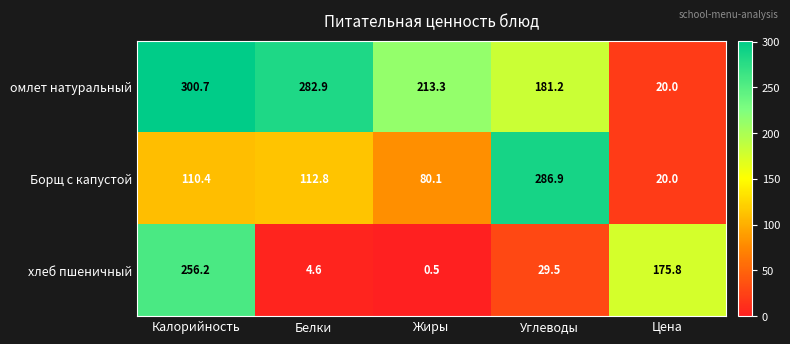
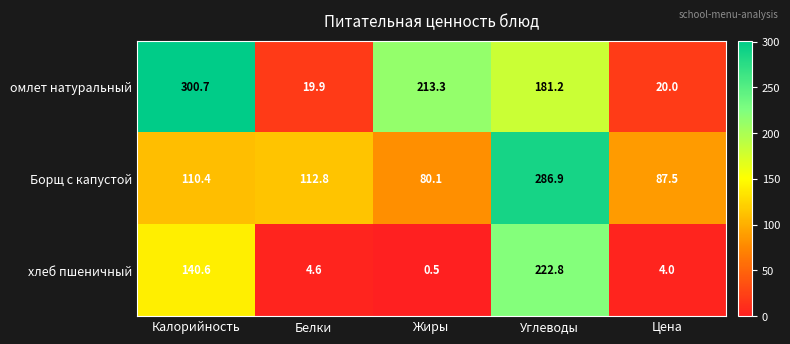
  {
    "омлет натуральный": {
      "Калорийность": 300.7,
-     "Белки": 282.9,
+     "Белки": 19.9,
      "Жиры": 213.3,
      "Углеводы": 181.2,
      "Цена": 20.0
    },
    "Борщ с капустой": {
      "Калорийность": 110.4,
      "Белки": 112.8,
      "Жиры": 80.1,
      "Углеводы": 286.9,
-     "Цена": 20.0
+     "Цена": 87.5
    },
    "хлеб пшеничный": {
-     "Калорийность": 256.2,
+     "Калорийность": 140.6,
      "Белки": 4.6,
      "Жиры": 0.5,
-     "Углеводы": 29.5,
-     "Цена": 175.8
+     "Углеводы": 222.8,
+     "Цена": 4.0
    }
  }
